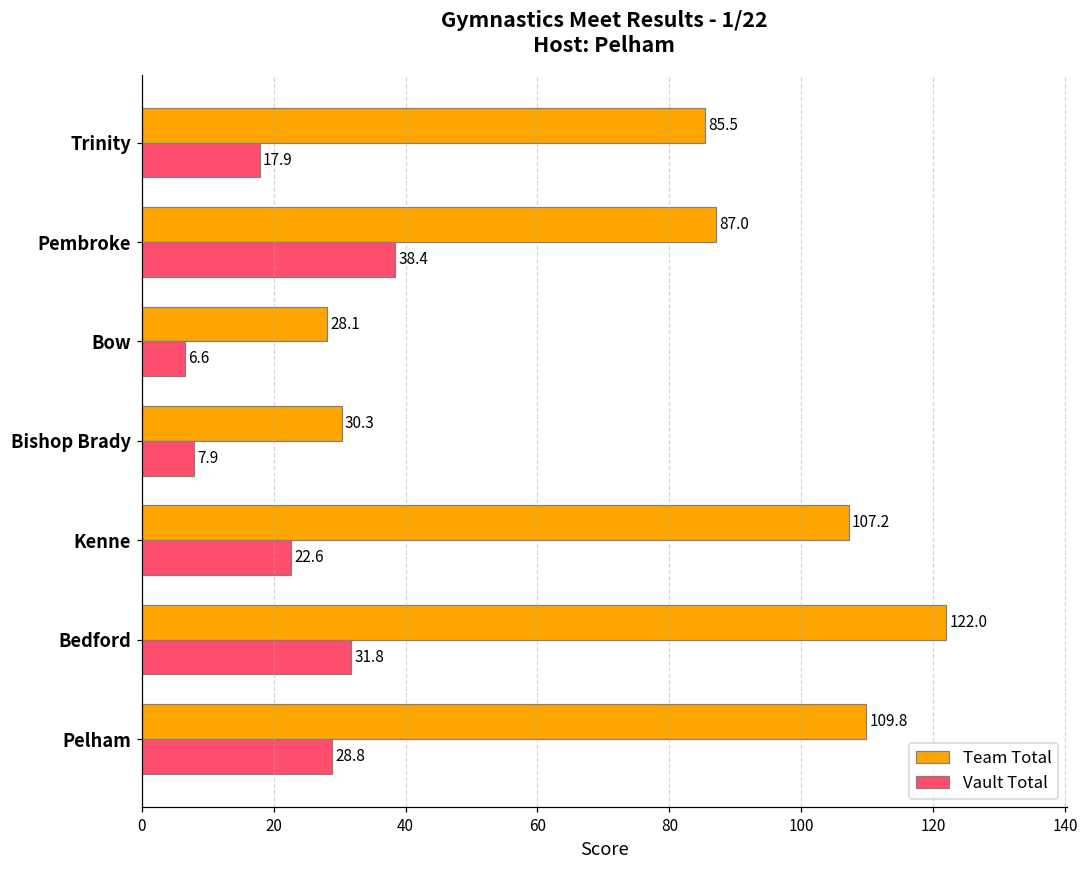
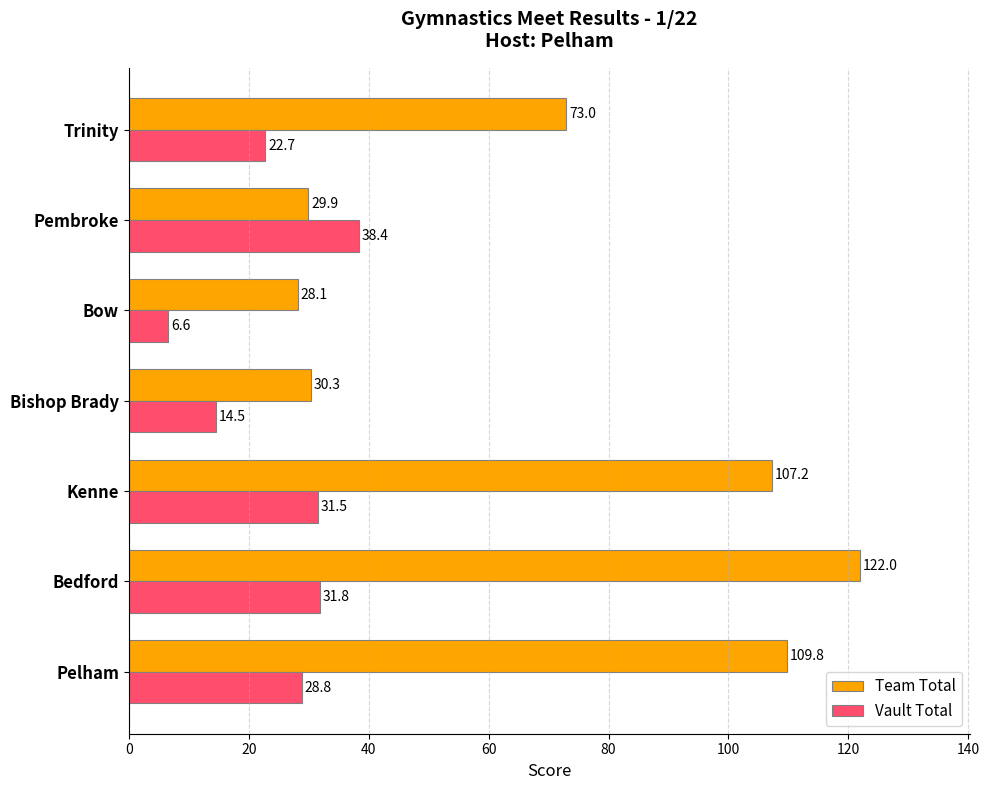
  {
    "Team Total": {
-     "Trinity": 85.5,
-     "Pembroke": 87.0,
+     "Trinity": 73.0,
+     "Pembroke": 29.9,
      "Bow": 28.1,
      "Bishop Brady": 30.3,
      "Kenne": 107.2,
      "Bedford": 122.0,
      "Pelham": 109.8
    },
    "Vault Total": {
-     "Trinity": 17.9,
+     "Trinity": 22.7,
      "Pembroke": 38.4,
      "Bow": 6.6,
-     "Bishop Brady": 7.9,
-     "Kenne": 22.6,
+     "Bishop Brady": 14.5,
+     "Kenne": 31.5,
      "Bedford": 31.8,
      "Pelham": 28.8
    }
  }
